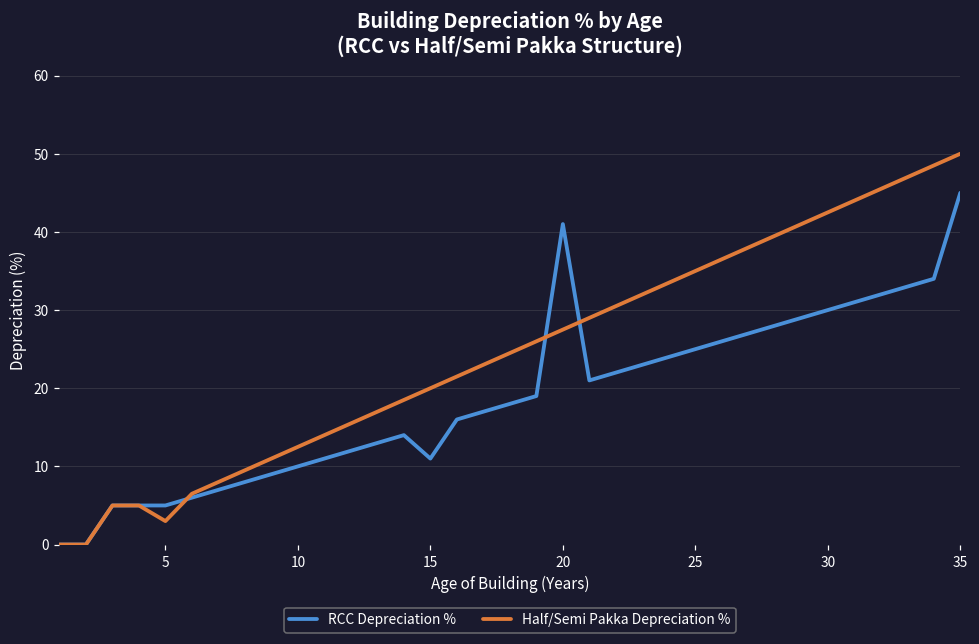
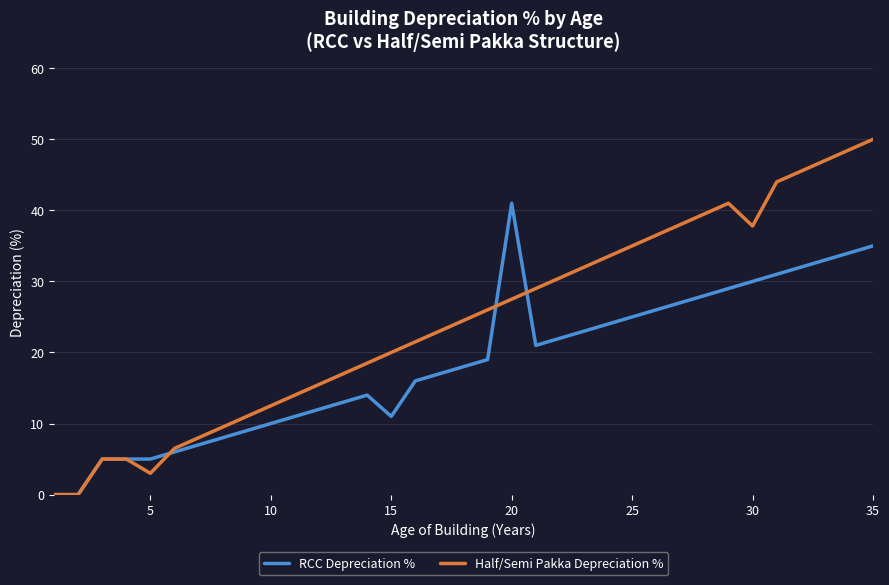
  {
    "RCC Depreciation %": {
      "5": 5,
      "10": 10,
      "15": 11,
      "20": 41,
      "25": 25,
      "30": 30,
-     "35": 45
+     "35": 35
    },
    "Half/Semi Pakka Depreciation %": {
      "5": 3,
      "10": 13,
      "15": 20,
      "20": 28,
      "25": 35,
-     "30": 43,
+     "30": 38,
      "35": 50
    }
  }
